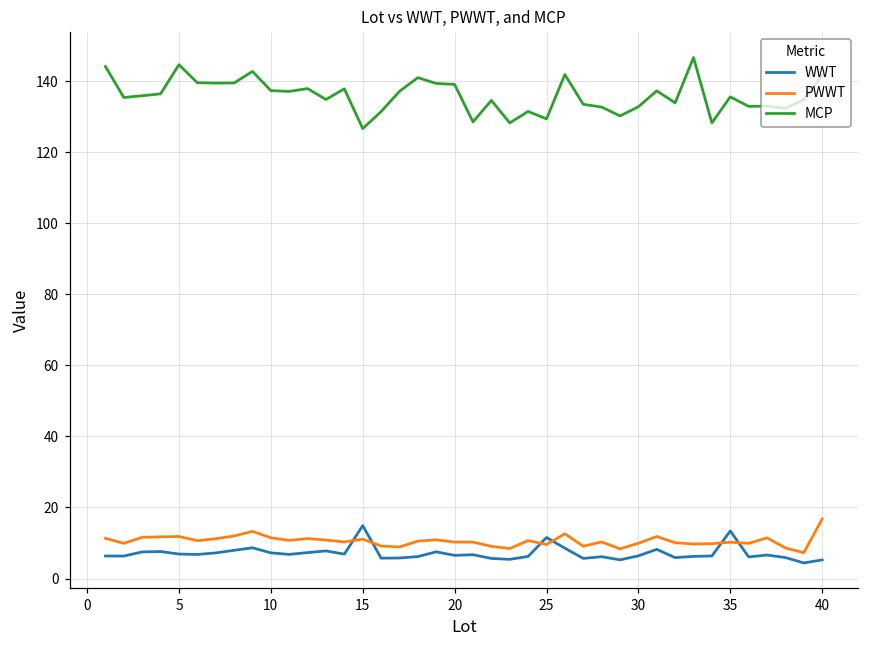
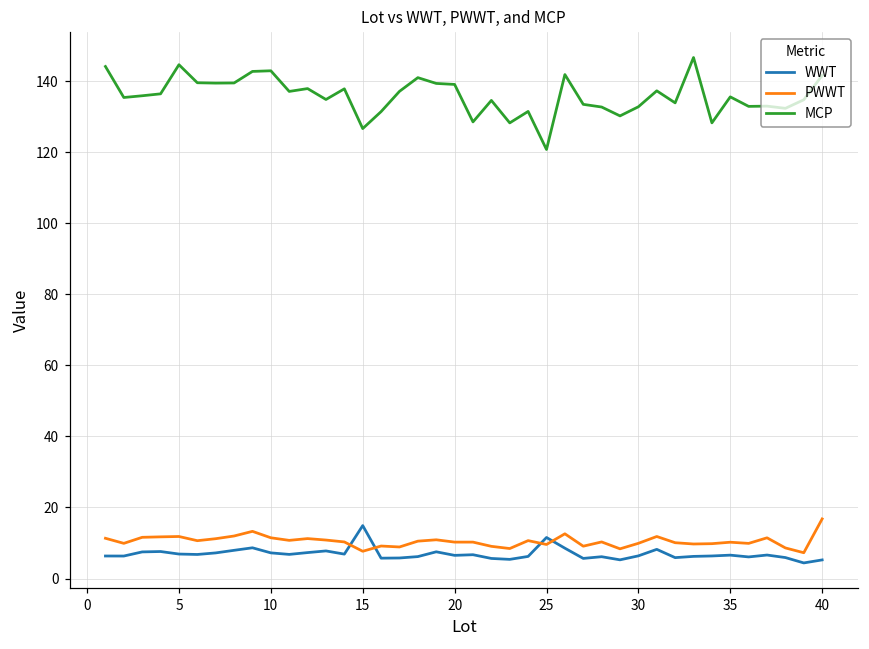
  {
    "WWT": {
      "5": 7,
      "10": 7,
      "15": 15,
      "20": 7,
      "25": 12,
      "30": 6,
-     "35": 13,
+     "35": 7,
      "40": 5
    },
    "PWWT": {
      "5": 12,
      "10": 11,
-     "15": 11,
+     "15": 8,
      "20": 10,
      "25": 10,
      "30": 10,
      "35": 10,
      "40": 17
    },
    "MCP": {
      "5": 145,
-     "10": 137,
+     "10": 143,
      "15": 127,
      "20": 139,
-     "25": 129,
+     "25": 121,
      "30": 133,
      "35": 136
    }
  }
